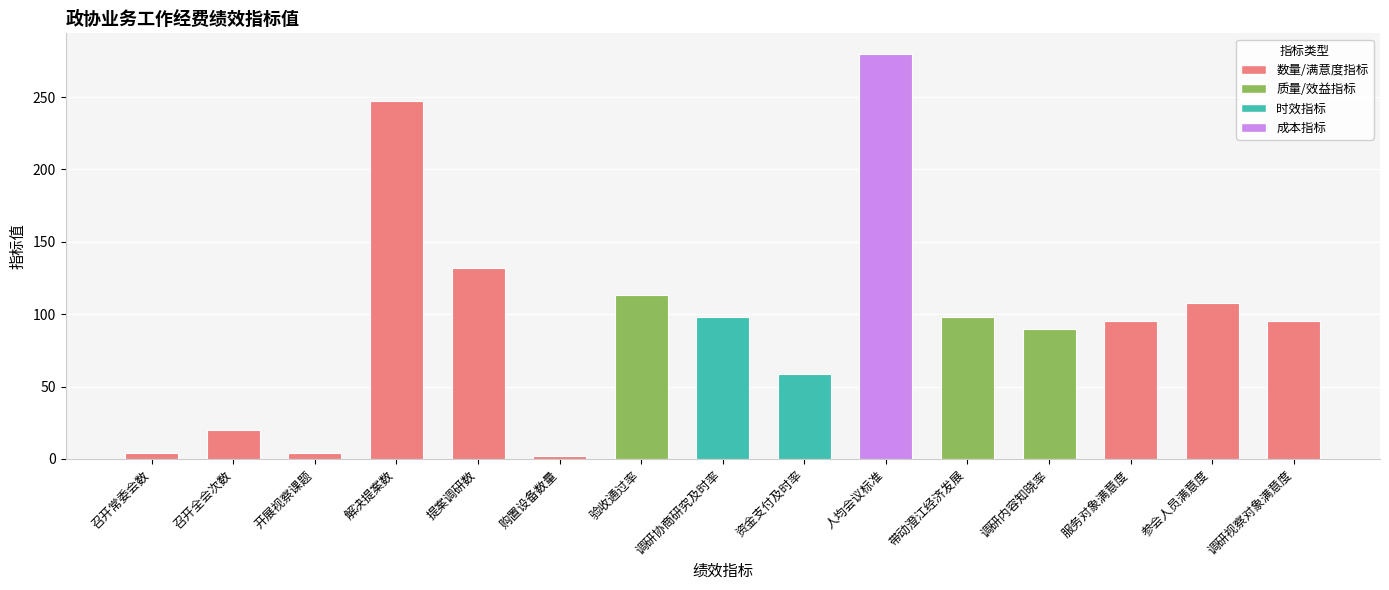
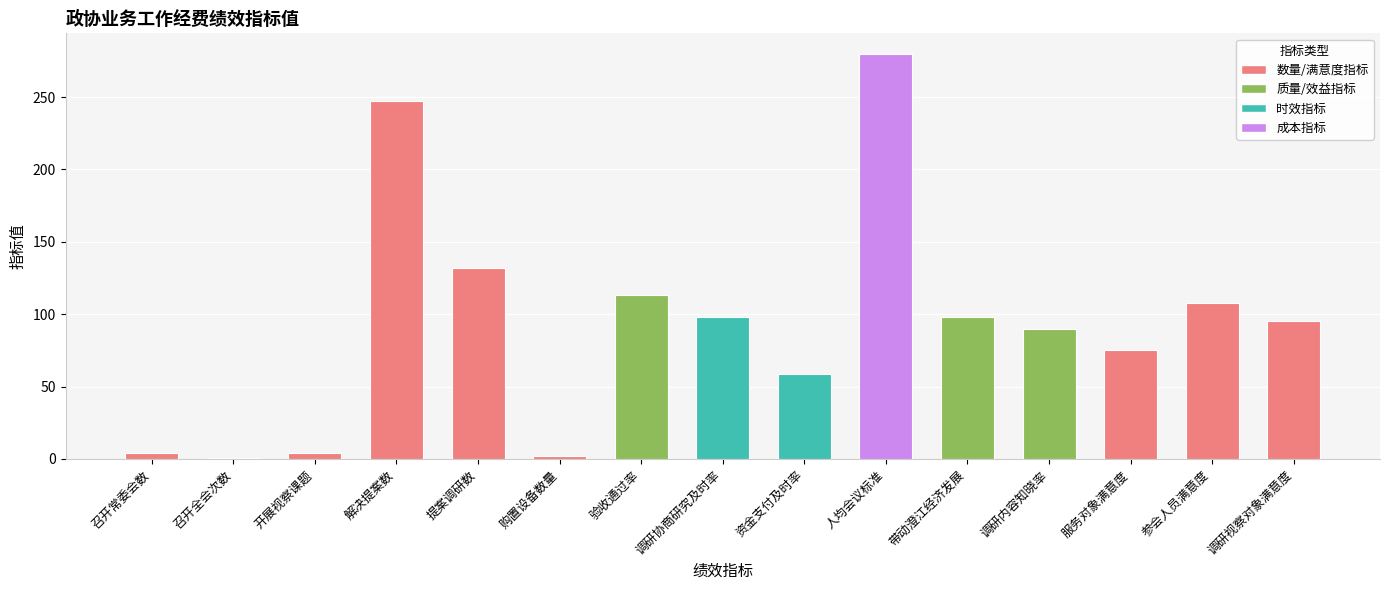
  {
    "召开常委会数": 4,
-   "召开全会次数": 20,
+   "召开全会次数": 1,
    "开展视察课题": 4,
    "解决提案数": 247,
    "提案调研数": 132,
    "购置设备数量": 2,
    "验收通过率": 113,
    "调研协商研究及时率": 98,
    "资金支付及时率": 59,
    "人均会议标准": 280,
    "带动澄江经济发展": 98,
    "调研内容知晓率": 90,
-   "服务对象满意度": 95,
+   "服务对象满意度": 75,
    "参会人员满意度": 108,
    "调研视察对象满意度": 95
  }
